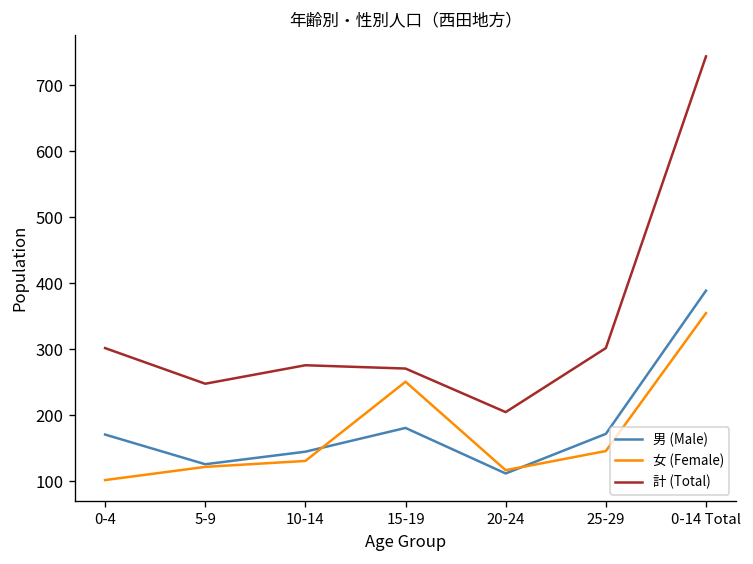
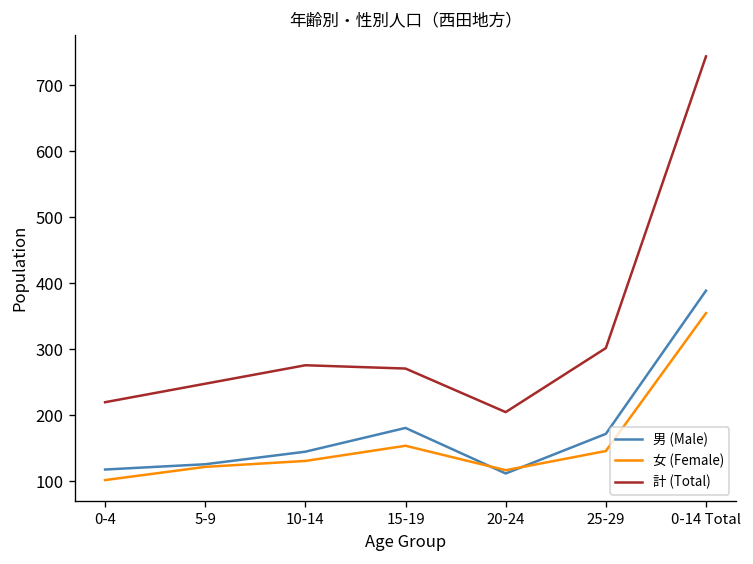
  {
    "男 (Male)": {
-     "0-4": 170,
+     "0-4": 120,
      "10-14": 150,
      "15-19": 180,
      "20-24": 110,
      "25-29": 170,
      "0-14 Total": 390
    },
    "女 (Female)": {
      "0-4": 100,
      "10-14": 130,
-     "15-19": 250,
+     "15-19": 150,
      "20-24": 120,
      "25-29": 150,
      "0-14 Total": 360
    },
    "計 (Total)": {
-     "0-4": 300,
+     "0-4": 220,
      "5-9": 250,
      "10-14": 280,
      "15-19": 270,
      "20-24": 210,
      "25-29": 300,
      "0-14 Total": 740
    }
  }
